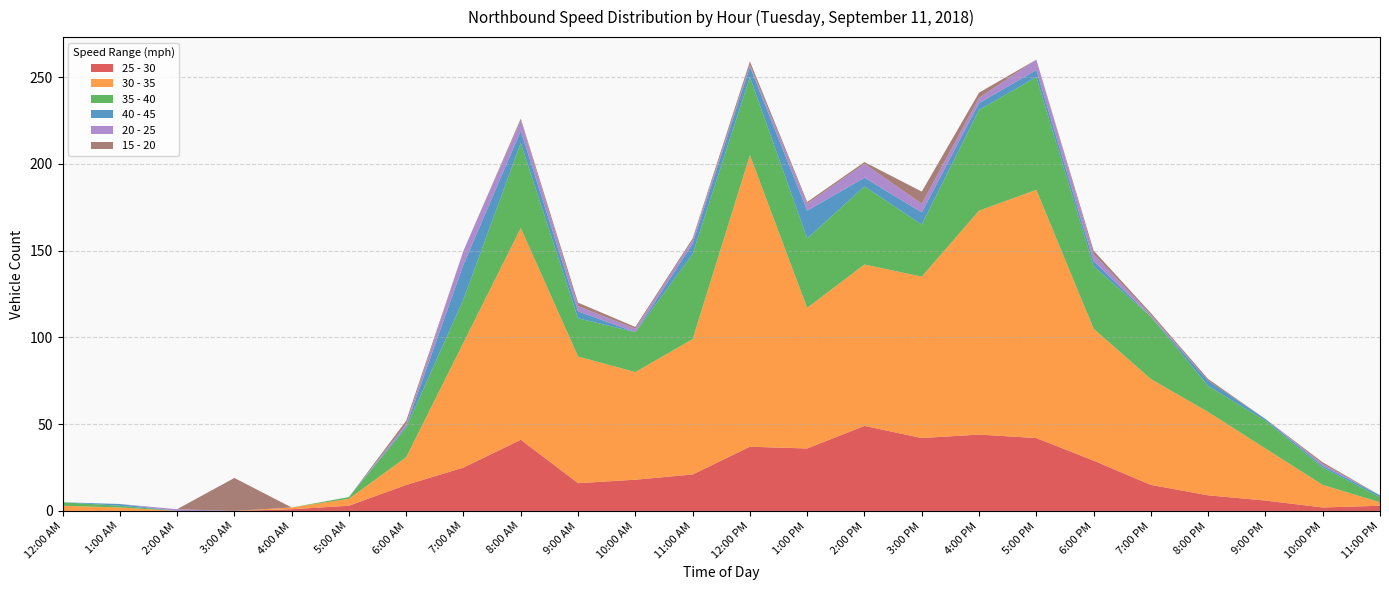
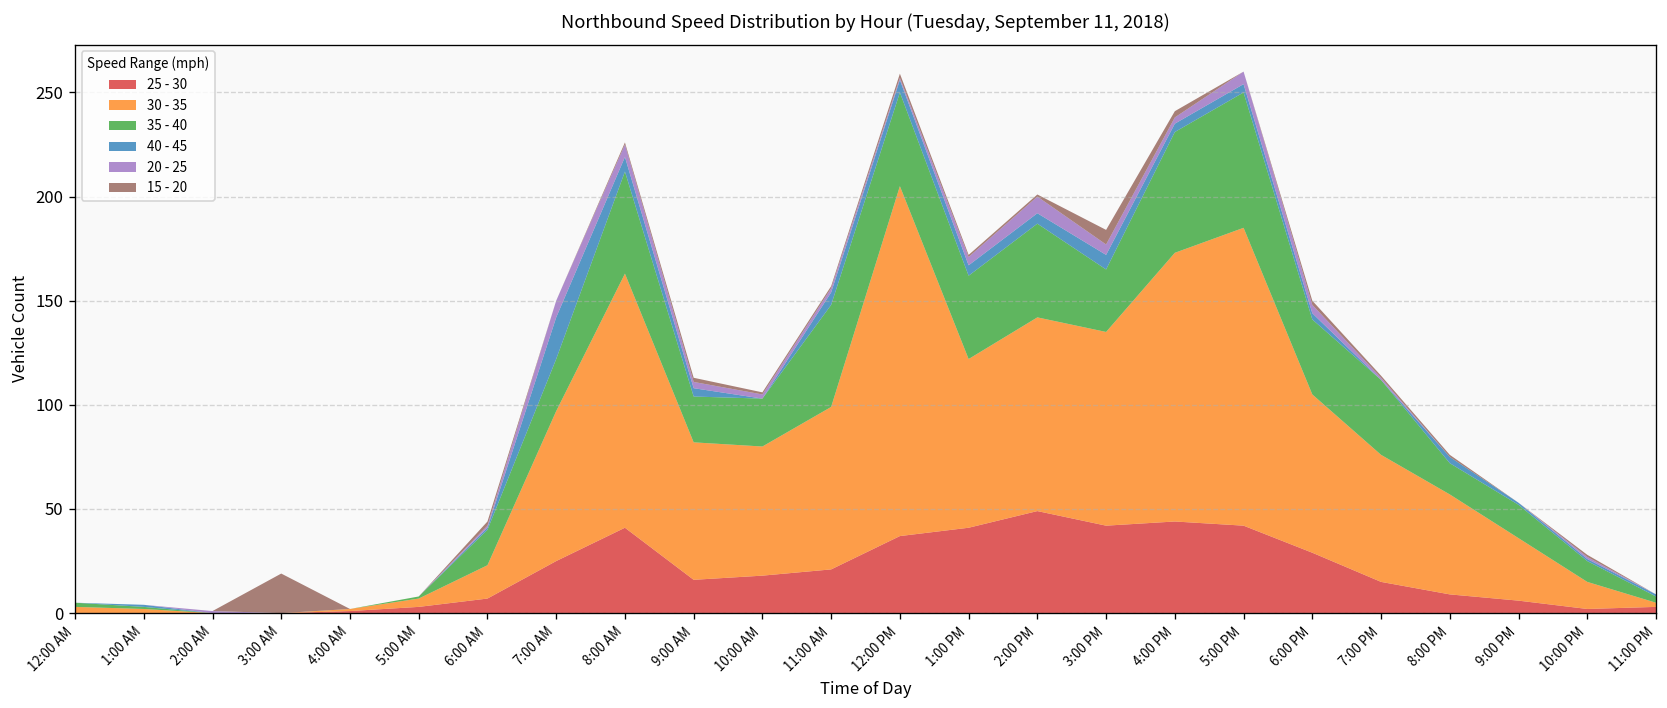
  {
    "25 - 30": {
      "12:00 AM": 0,
      "1:00 AM": 0,
      "5:00 AM": 3,
-     "6:00 AM": 15,
+     "6:00 AM": 7,
      "7:00 AM": 25,
      "8:00 AM": 41,
      "9:00 AM": 16,
      "10:00 AM": 18,
      "11:00 AM": 21,
      "12:00 PM": 37,
-     "1:00 PM": 36,
+     "1:00 PM": 41,
      "2:00 PM": 49,
      "3:00 PM": 42,
      "4:00 PM": 44,
      "5:00 PM": 42,
      "6:00 PM": 29,
      "7:00 PM": 15,
      "8:00 PM": 9,
      "9:00 PM": 6,
      "10:00 PM": 2,
      "11:00 PM": 3
    },
    "30 - 35": {
      "12:00 AM": 3,
      "6:00 AM": 16,
      "7:00 AM": 72,
      "8:00 AM": 122,
-     "9:00 AM": 73,
+     "9:00 AM": 66,
      "10:00 AM": 62,
      "11:00 AM": 78,
      "12:00 PM": 168,
      "1:00 PM": 81,
      "2:00 PM": 93,
      "3:00 PM": 93,
      "4:00 PM": 129,
      "5:00 PM": 143,
      "6:00 PM": 76,
      "7:00 PM": 61,
      "8:00 PM": 48,
      "9:00 PM": 30,
      "10:00 PM": 13,
      "11:00 PM": 2
    },
    "35 - 40": {
      "7:00 AM": 25,
      "8:00 AM": 49,
      "9:00 AM": 22,
      "11:00 AM": 49,
      "12:00 PM": 45,
      "1:00 PM": 40,
      "2:00 PM": 45,
      "3:00 PM": 30,
      "4:00 PM": 58,
      "5:00 PM": 65,
      "6:00 PM": 36,
      "8:00 PM": 15
    },
    "40 - 45": {
      "7:00 AM": 20,
      "8:00 AM": 7,
      "9:00 AM": 4,
      "11:00 AM": 6,
-     "1:00 PM": 16,
+     "1:00 PM": 5,
      "2:00 PM": 5,
      "3:00 PM": 7,
      "4:00 PM": 4,
      "5:00 PM": 4,
      "6:00 PM": 3
    },
    "20 - 25": {
      "9:00 AM": 3,
      "3:00 PM": 5,
      "4:00 PM": 3,
      "6:00 PM": 4
    },
    "15 - 20": {
      "3:00 AM": 19,
      "6:00 AM": 2,
      "9:00 AM": 2,
      "12:00 PM": 2,
      "3:00 PM": 7,
      "4:00 PM": 3,
      "6:00 PM": 2
    }
  }
